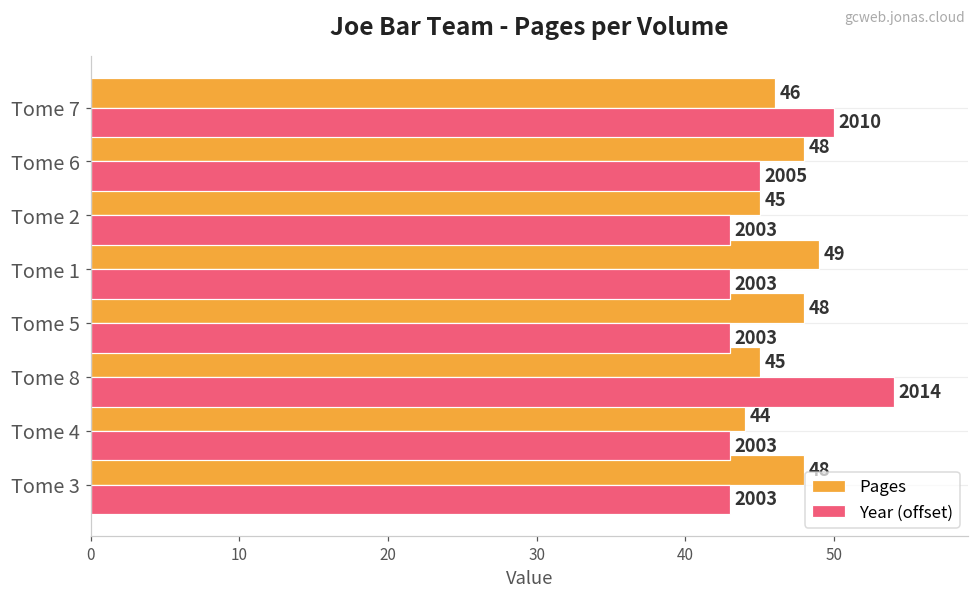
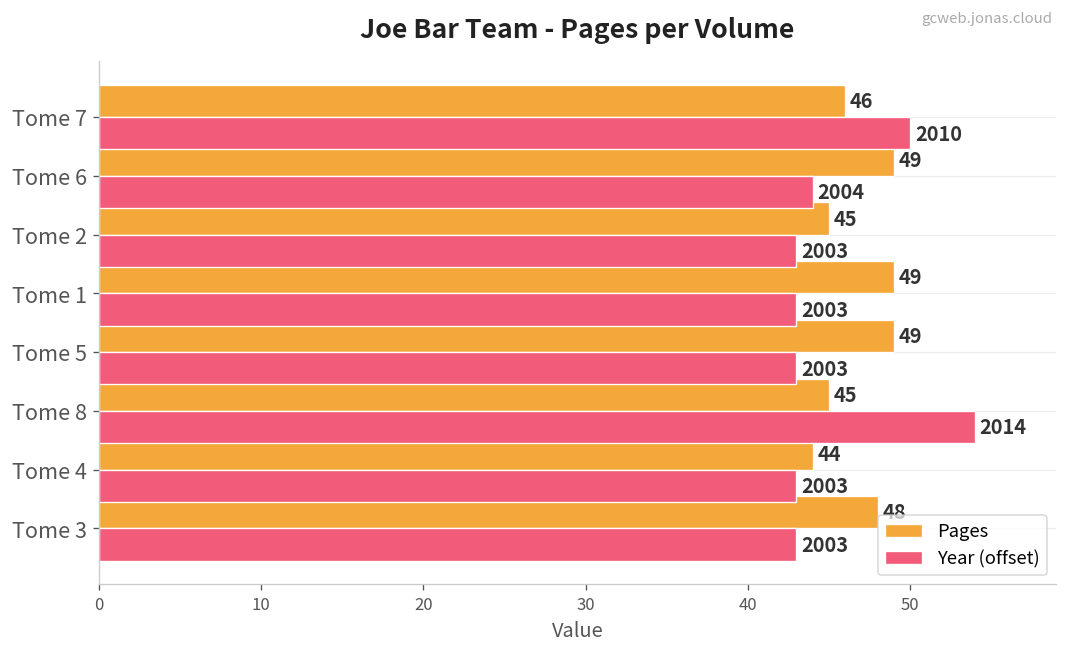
  {
    "Pages": {
      "Tome 7": 46,
-     "Tome 6": 48,
+     "Tome 6": 49,
      "Tome 2": 45,
      "Tome 1": 49,
-     "Tome 5": 48,
+     "Tome 5": 49,
      "Tome 8": 45,
      "Tome 4": 44
    },
    "Year (offset)": {
-     "Tome 6": 2005
+     "Tome 6": 2004
    }
  }
